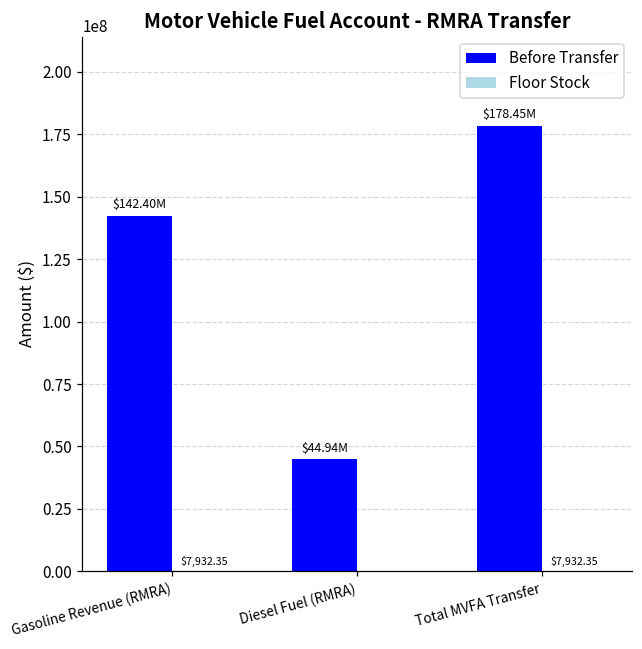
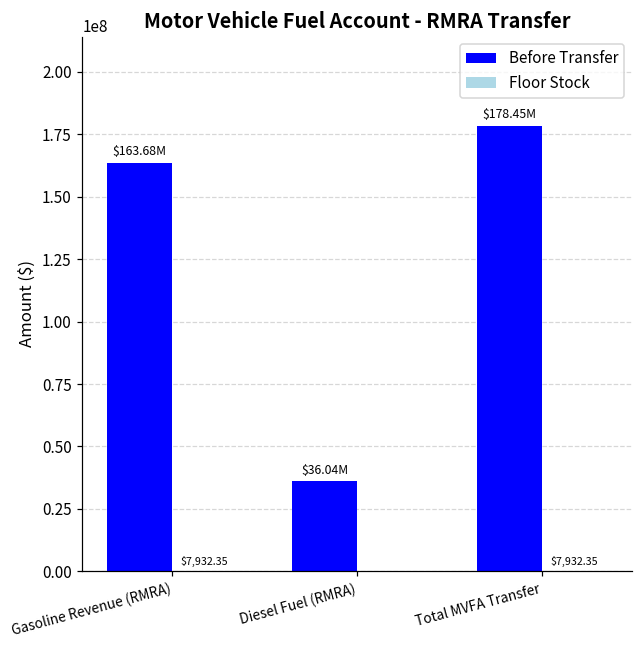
  {
    "Before Transfer": {
-     "Gasoline Revenue (RMRA)": "$142.40M",
-     "Diesel Fuel (RMRA)": "$44.94M",
+     "Gasoline Revenue (RMRA)": "$163.68M",
+     "Diesel Fuel (RMRA)": "$36.04M",
      "Total MVFA Transfer": "$178.45M"
    },
    "Floor Stock": {
      "Gasoline Revenue (RMRA)": "$7,932.35",
      "Total MVFA Transfer": "$7,932.35"
    }
  }
